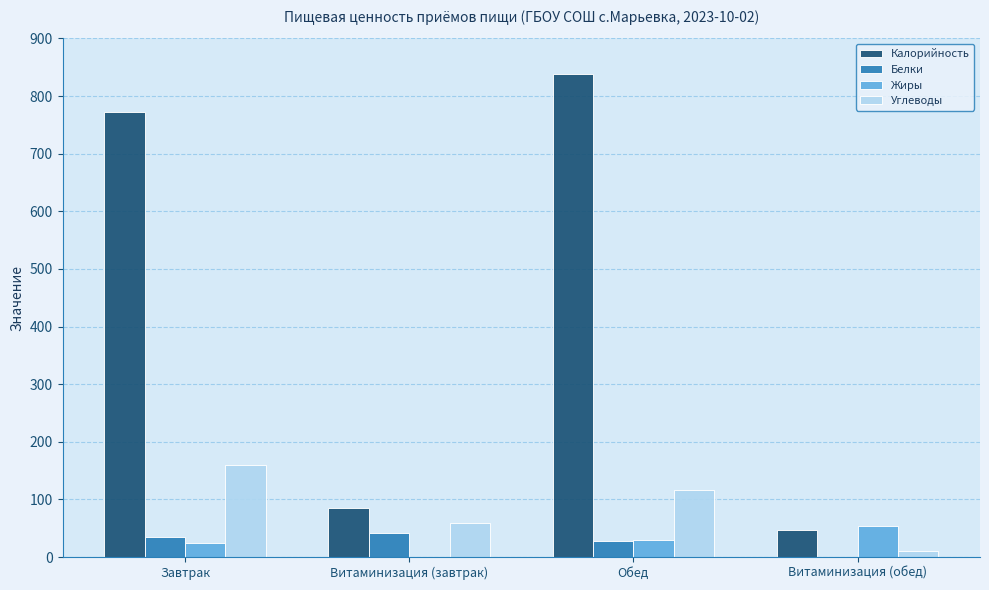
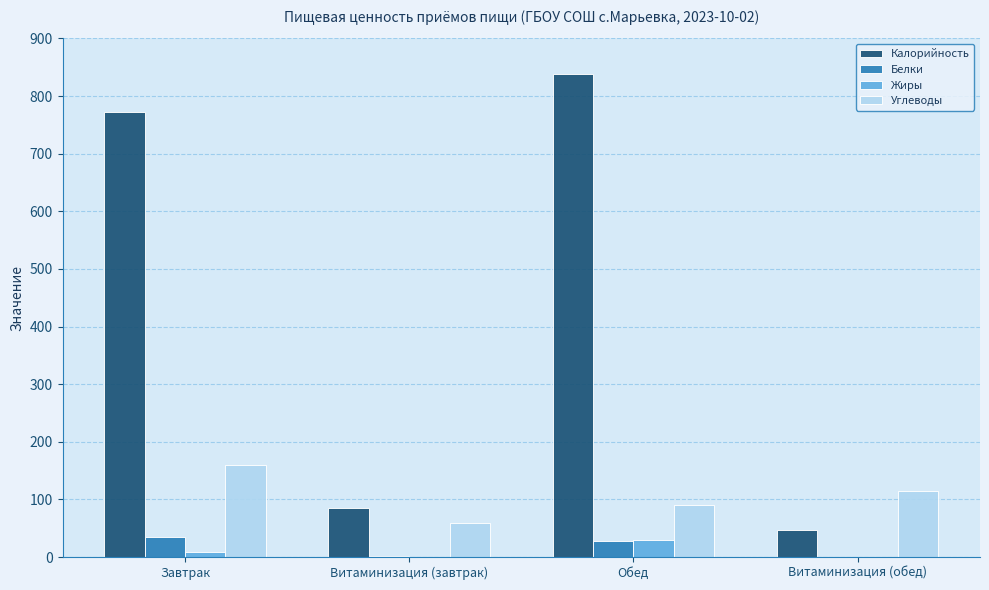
  {
    "Калорийность": {
      "Завтрак": 770,
      "Витаминизация (завтрак)": 80,
      "Обед": 840,
      "Витаминизация (обед)": 50
    },
    "Белки": {
      "Завтрак": 30,
-     "Витаминизация (завтрак)": 40,
+     "Витаминизация (завтрак)": 0,
      "Обед": 30
    },
    "Жиры": {
-     "Завтрак": 20,
+     "Завтрак": 10,
      "Витаминизация (завтрак)": 0,
      "Обед": 30,
-     "Витаминизация (обед)": 50
+     "Витаминизация (обед)": 0
    },
    "Углеводы": {
      "Завтрак": 160,
      "Витаминизация (завтрак)": 60,
-     "Обед": 120,
-     "Витаминизация (обед)": 10
+     "Обед": 90,
+     "Витаминизация (обед)": 110
    }
  }
